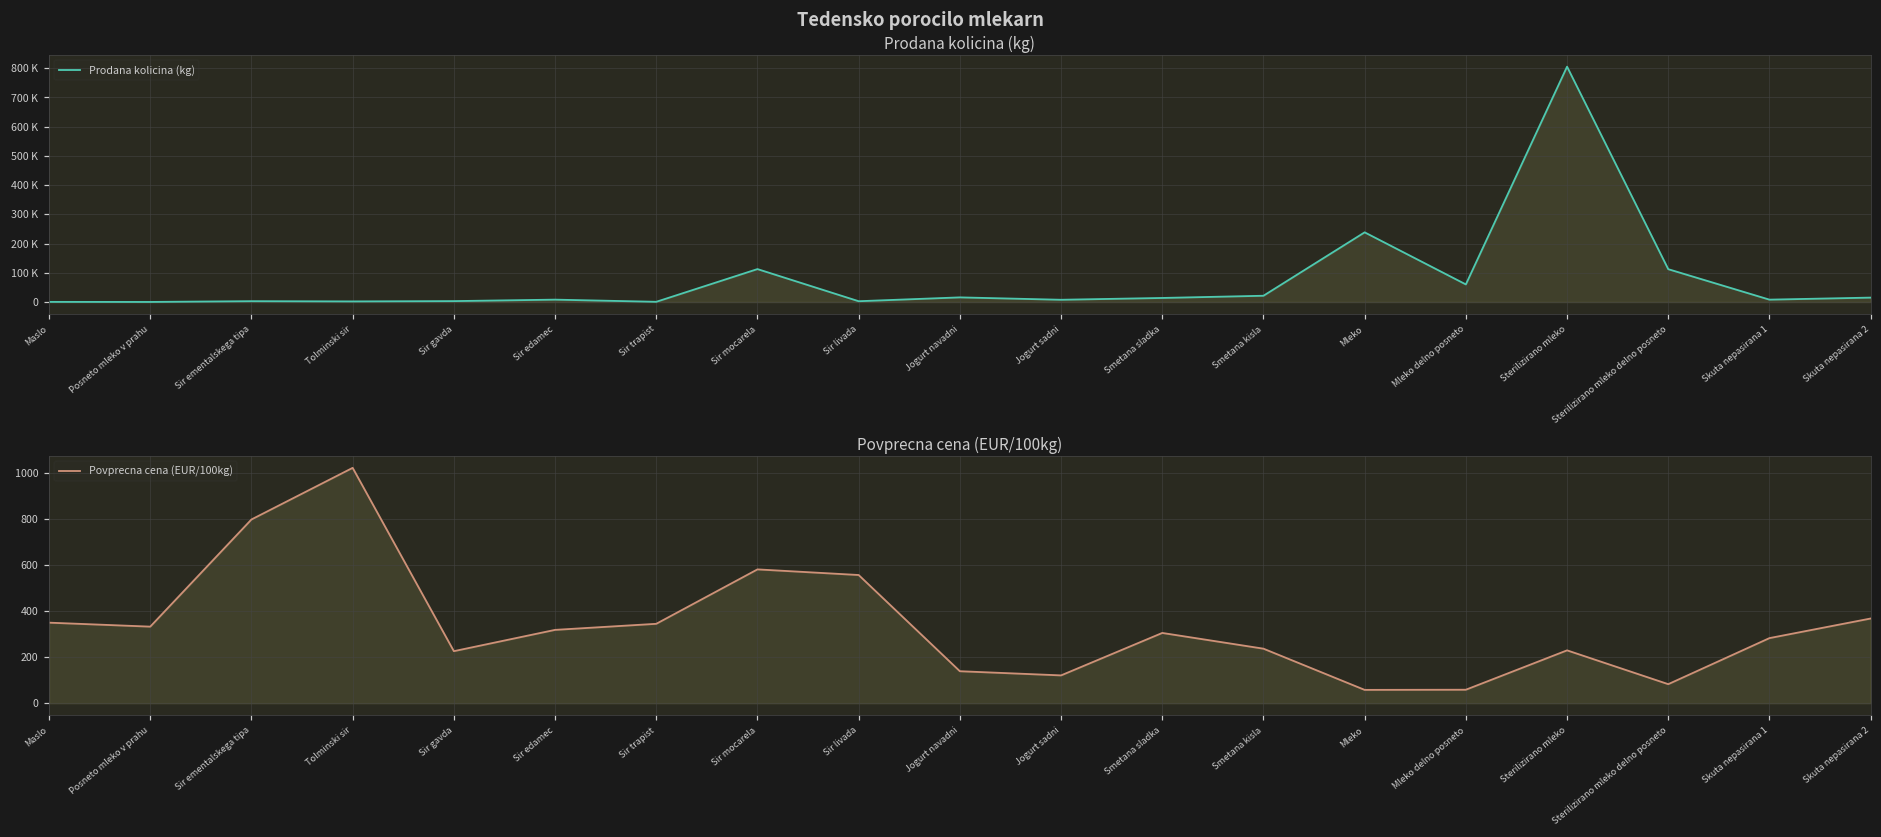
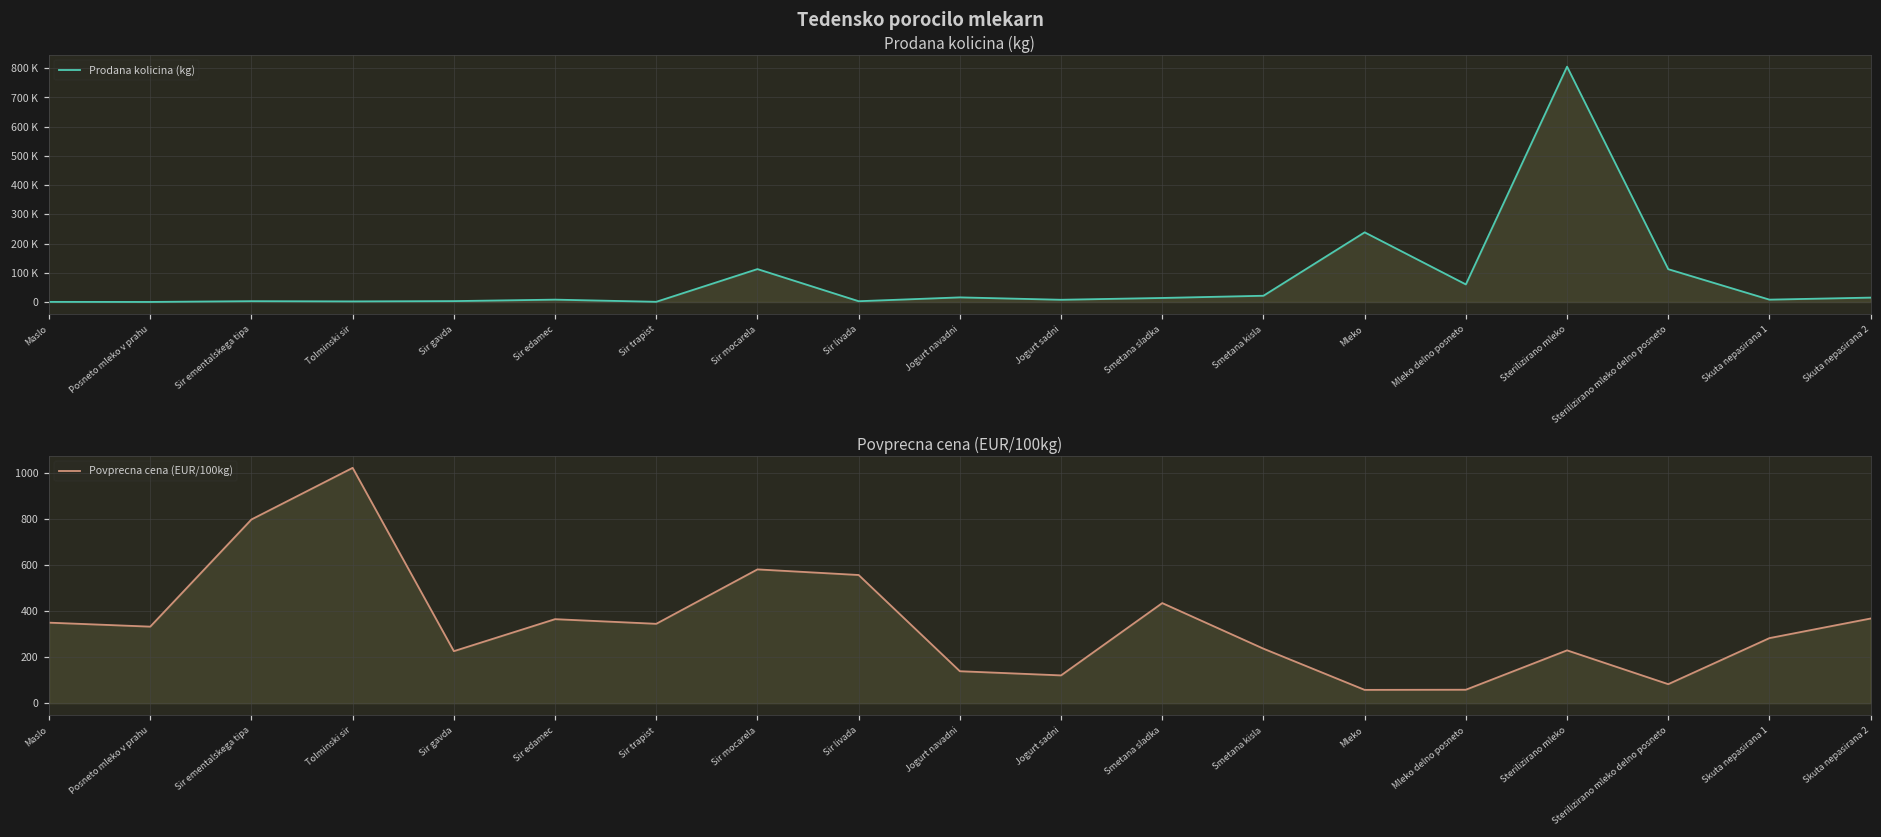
  {
    "Prodana kolicina (kg)": {
      "Maslo": 0,
      "Posneto mleko v prahu": 0,
      "Sir ementalskega tipa": 0,
      "Tolminski sir": 0,
      "Sir gavda": 0,
      "Sir edamec": 10000,
      "Sir trapist": 0,
      "Sir mocarela": 110000,
      "Sir livada": 0,
      "Jogurt navadni": 20000,
      "Jogurt sadni": 10000,
      "Smetana sladka": 10000,
      "Smetana kisla": 20000,
      "Mleko": 240000,
      "Mleko delno posneto": 60000,
      "Sterilizirano mleko": 810000,
      "Sterilizirano mleko delno posneto": 110000,
      "Skuta nepasirana 1": 10000,
      "Skuta nepasirana 2": 10000
    },
    "Povprecna cena (EUR/100kg)": {
      "Maslo": 350,
      "Posneto mleko v prahu": 330,
      "Sir ementalskega tipa": 800,
      "Tolminski sir": 1020,
      "Sir gavda": 230,
-     "Sir edamec": 320,
+     "Sir edamec": 360,
      "Sir trapist": 340,
      "Sir mocarela": 580,
      "Sir livada": 560,
      "Jogurt navadni": 140,
      "Jogurt sadni": 120,
-     "Smetana sladka": 300,
+     "Smetana sladka": 430,
      "Smetana kisla": 240,
      "Mleko": 60,
      "Mleko delno posneto": 60,
      "Sterilizirano mleko": 230,
      "Sterilizirano mleko delno posneto": 80,
      "Skuta nepasirana 1": 280,
      "Skuta nepasirana 2": 370
    }
  }
